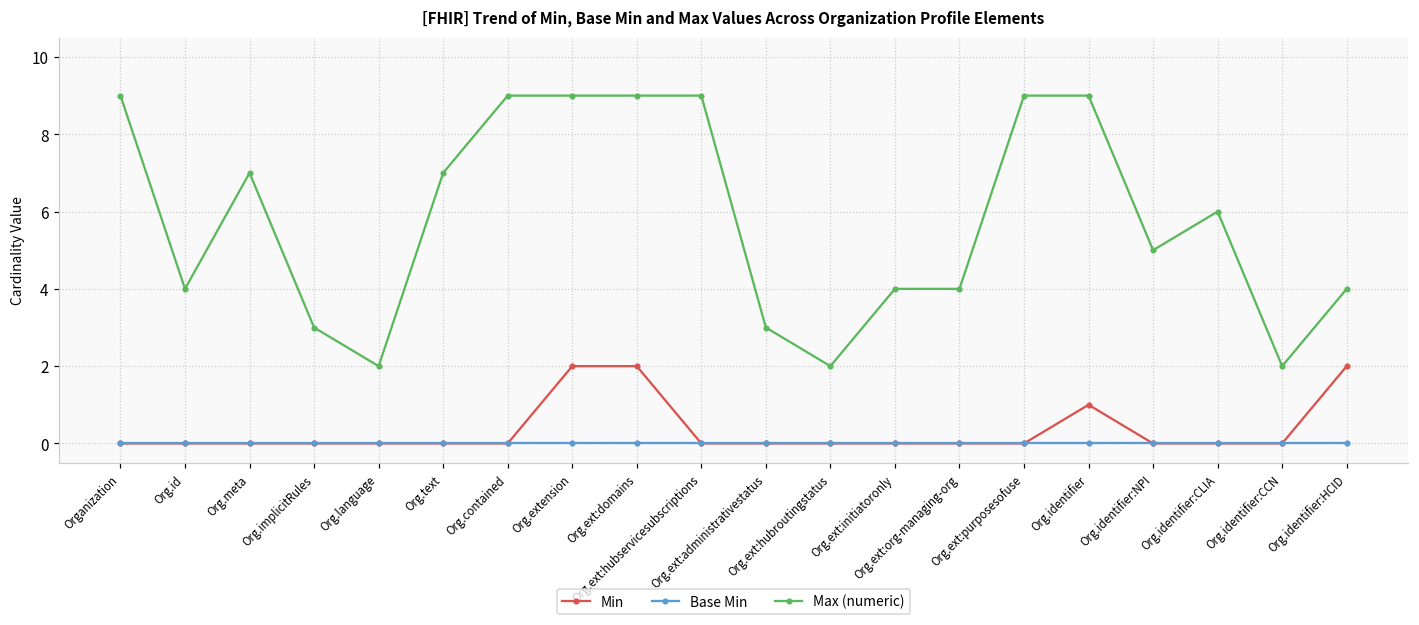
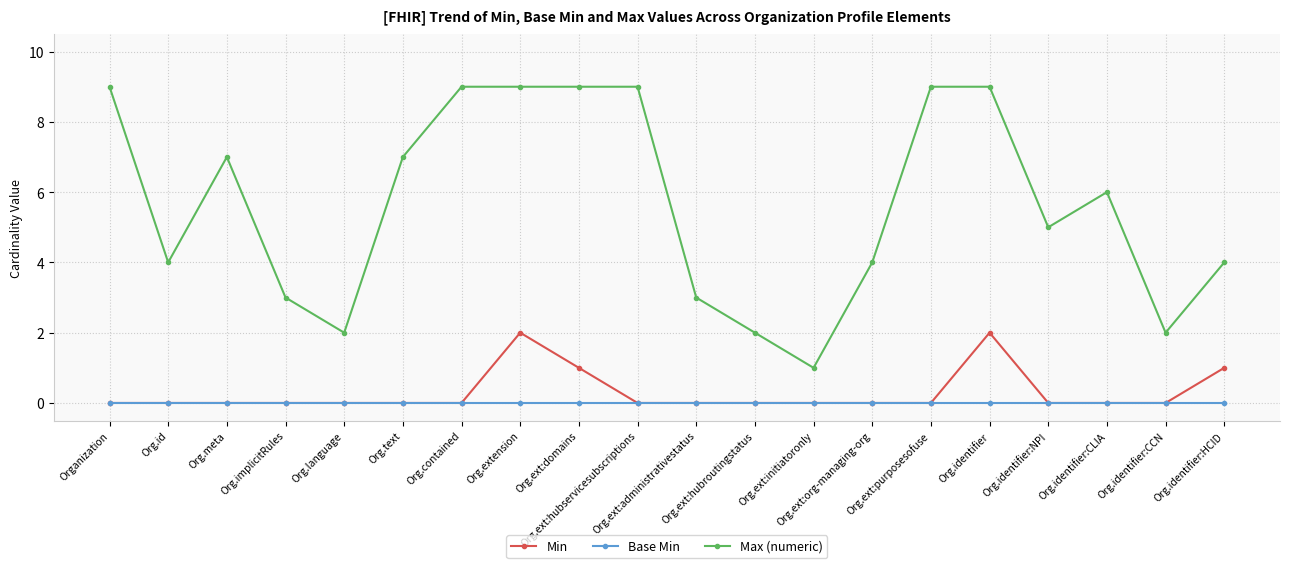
  {
    "Min": {
      "Org.extension": 2,
-     "Org.ext:domains": 2,
-     "Org.identifier": 1,
-     "Org.identifier:HCID": 2
+     "Org.ext:domains": 1,
+     "Org.identifier": 2,
+     "Org.identifier:HCID": 1
    },
    "Base Min": {
      "Org.extension": 0,
      "Org.ext:domains": 0,
      "Org.identifier": 0,
      "Org.identifier:HCID": 0
    },
    "Max (numeric)": {
      "Organization": 9,
      "Org.id": 4,
      "Org.meta": 7,
      "Org.implicitRules": 3,
      "Org.language": 2,
      "Org.text": 7,
      "Org.contained": 9,
      "Org.extension": 9,
      "Org.ext:domains": 9,
      "Org.ext:hubservicesubscriptions": 9,
      "Org.ext:administrativestatus": 3,
      "Org.ext:hubroutingstatus": 2,
-     "Org.ext:initiatoronly": 4,
+     "Org.ext:initiatoronly": 1,
      "Org.ext:org-managing-org": 4,
      "Org.ext:purposesofuse": 9,
      "Org.identifier": 9,
      "Org.identifier:NPI": 5,
      "Org.identifier:CLIA": 6,
      "Org.identifier:CCN": 2,
      "Org.identifier:HCID": 4
    }
  }
